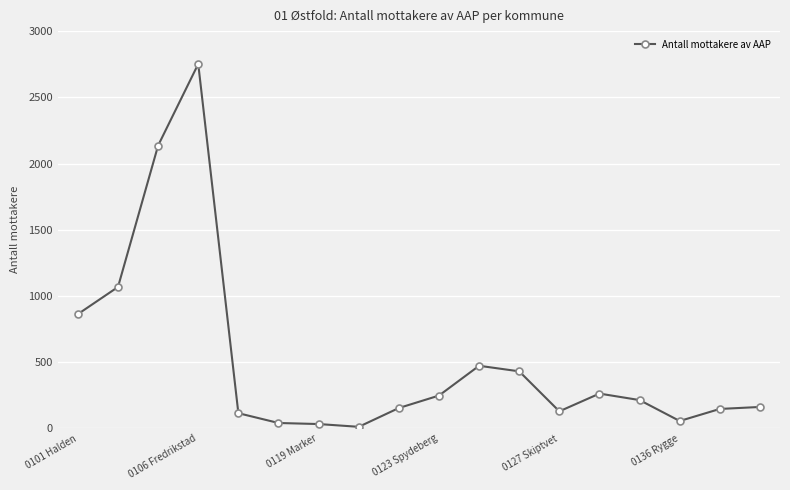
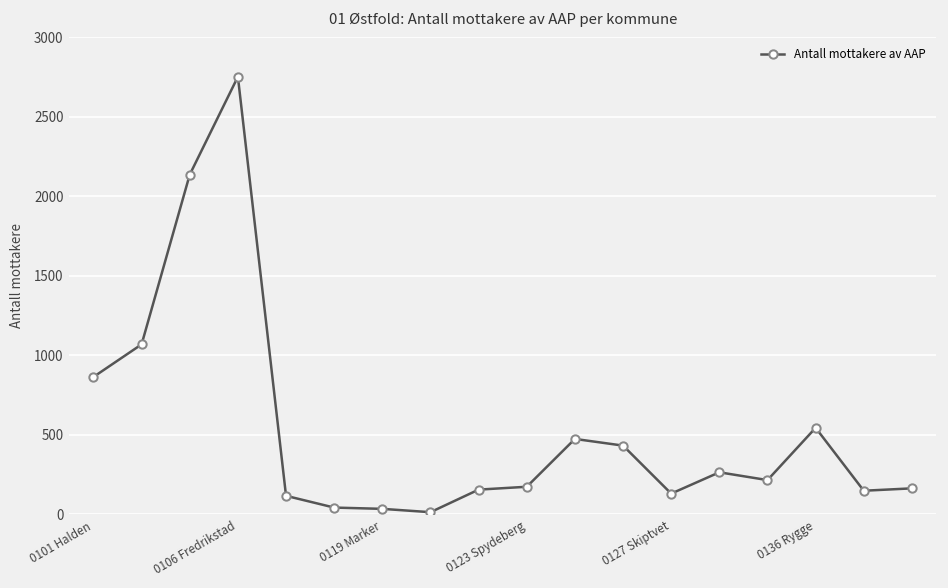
  {
    "0101 Halden": 860,
    "0106 Fredrikstad": 2750,
    "0119 Marker": 30,
-   "0123 Spydeberg": 250,
+   "0123 Spydeberg": 170,
    "0127 Skiptvet": 130,
-   "0136 Rygge": 60
+   "0136 Rygge": 540
  }
